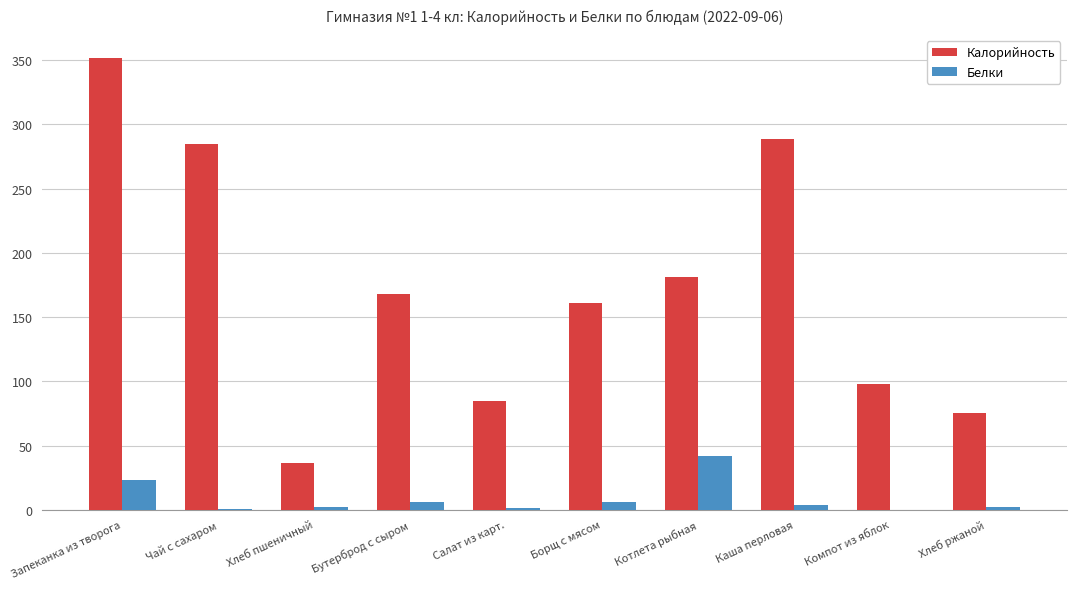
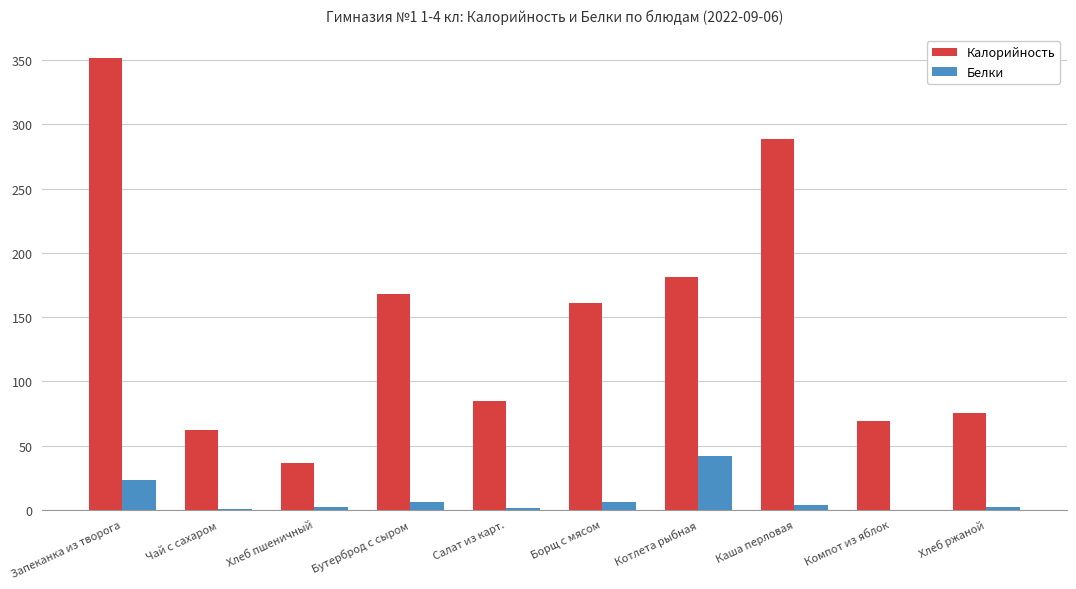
  {
    "Калорийность": {
      "Запеканка из творога": 352,
-     "Чай с сахаром": 285,
+     "Чай с сахаром": 62,
      "Хлеб пшеничный": 36,
      "Бутерброд с сыром": 168,
      "Салат из карт.": 85,
      "Борщ с мясом": 161,
      "Котлета рыбная": 181,
      "Каша перловая": 289,
-     "Компот из яблок": 98,
+     "Компот из яблок": 69,
      "Хлеб ржаной": 75
    },
    "Белки": {
      "Запеканка из творога": 23,
      "Хлеб пшеничный": 2,
      "Бутерброд с сыром": 6,
      "Борщ с мясом": 6,
      "Котлета рыбная": 42,
      "Каша перловая": 4
    }
  }
